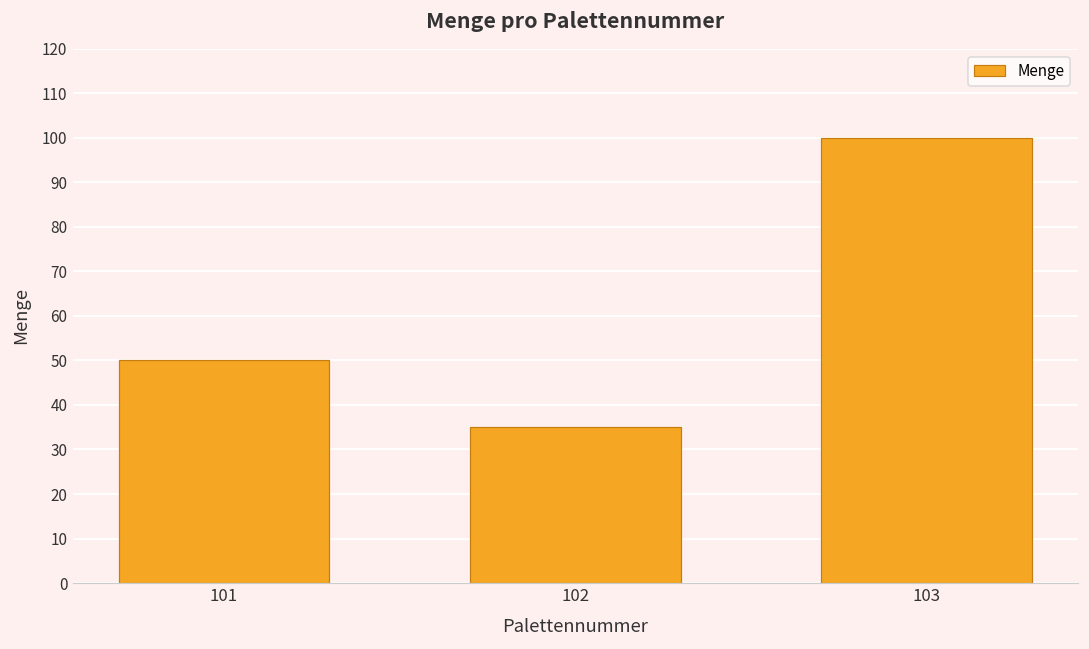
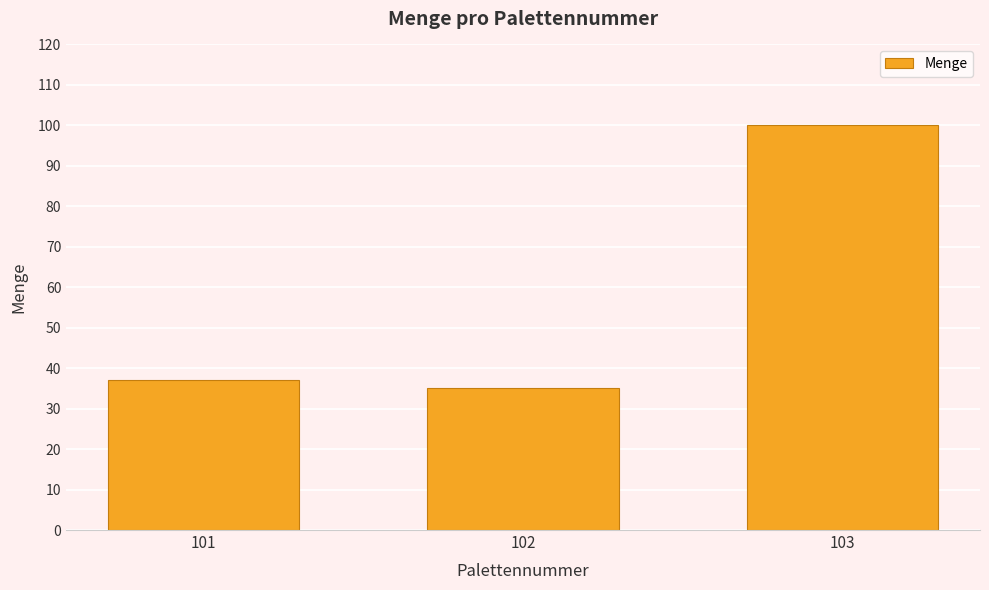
  {
-   "101": 50,
+   "101": 37,
    "102": 35,
    "103": 100
  }
